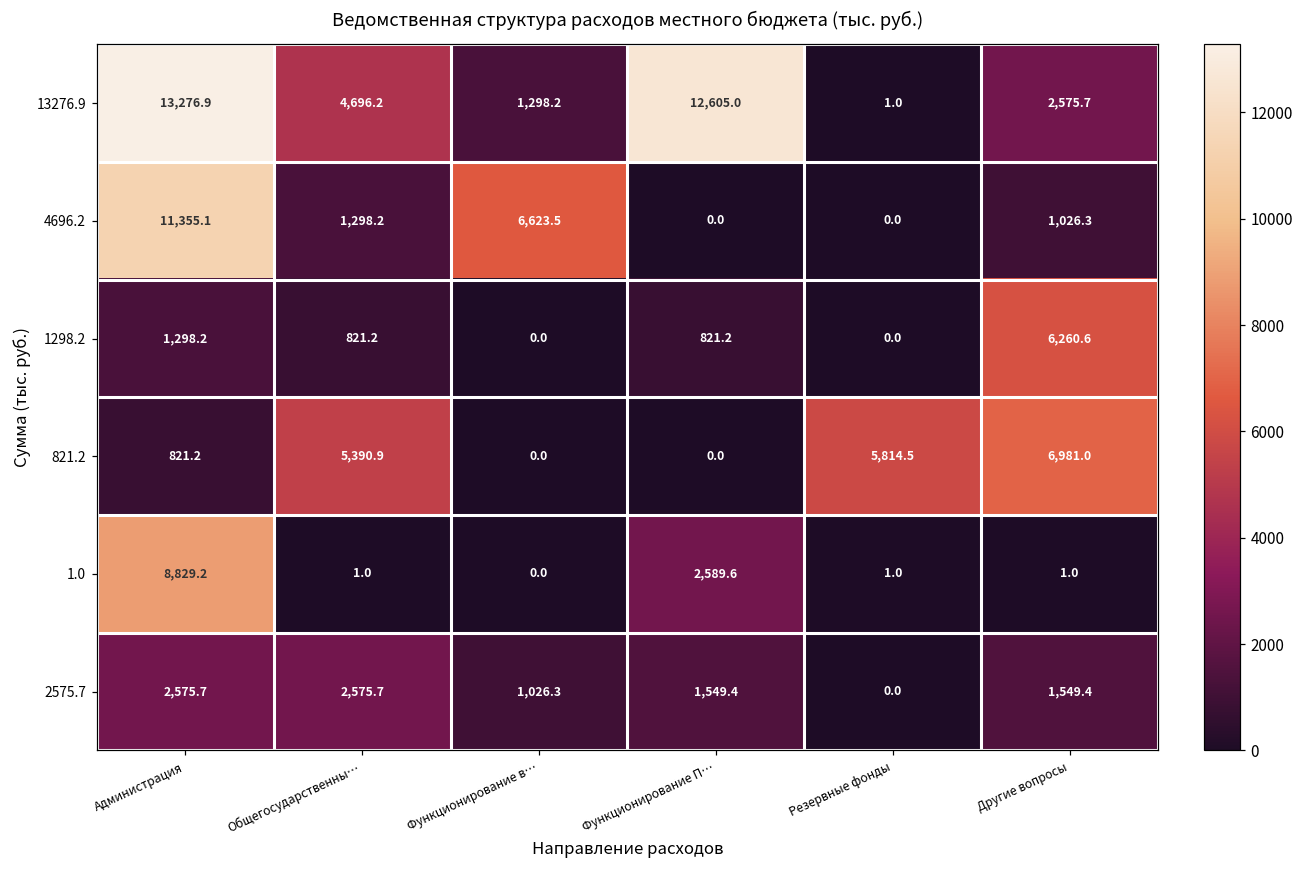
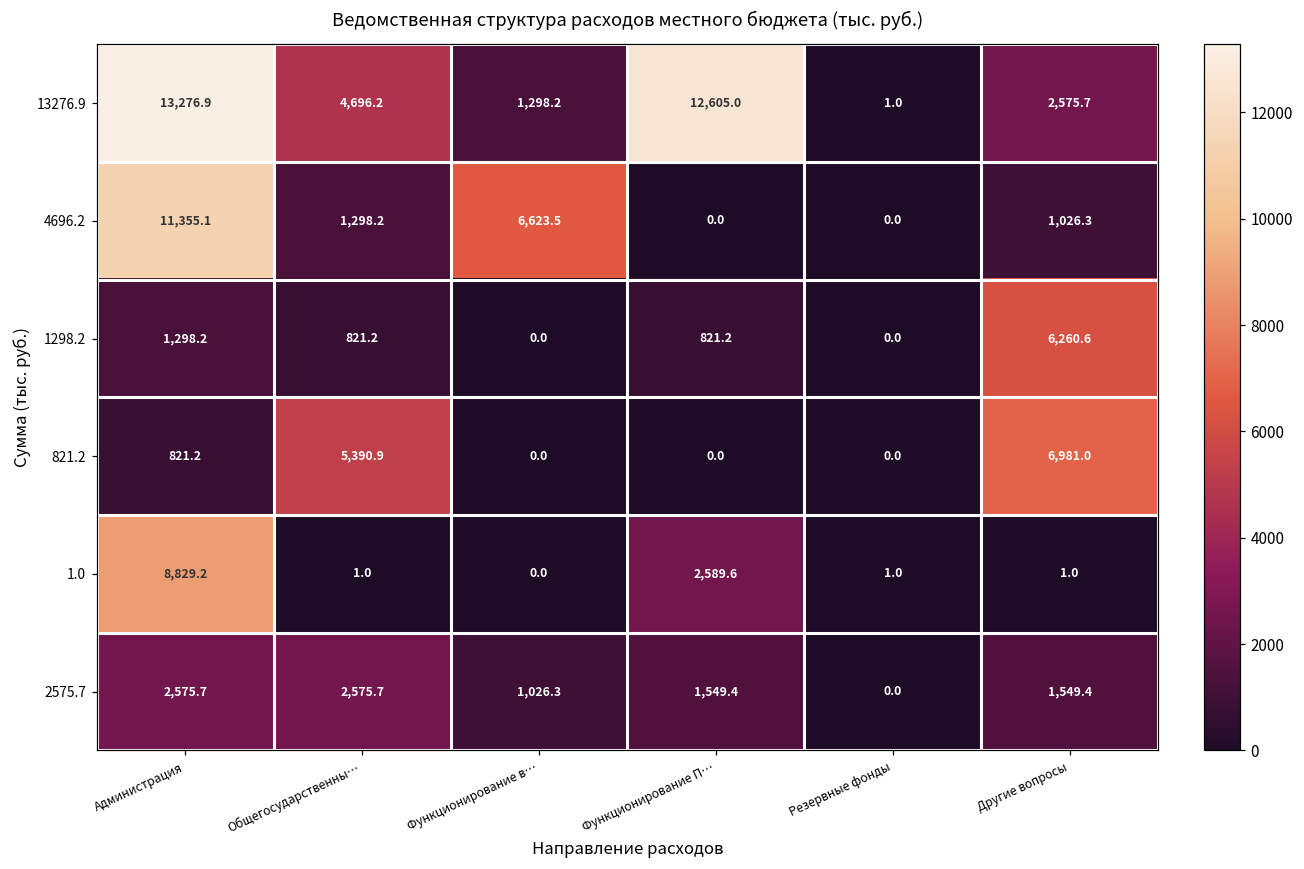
  {
    "13276.9": {
      "Администрация": "13,276.9",
      "Общегосударственны…": "4,696.2",
      "Функционирование в…": "1,298.2",
      "Функционирование П…": "12,605.0",
      "Резервные фонды": "1.0",
      "Другие вопросы": "2,575.7"
    },
    "4696.2": {
      "Администрация": "11,355.1",
      "Общегосударственны…": "1,298.2",
      "Функционирование в…": "6,623.5",
      "Функционирование П…": "0.0",
      "Резервные фонды": "0.0",
      "Другие вопросы": "1,026.3"
    },
    "1298.2": {
      "Администрация": "1,298.2",
      "Общегосударственны…": "821.2",
      "Функционирование в…": "0.0",
      "Функционирование П…": "821.2",
      "Резервные фонды": "0.0",
      "Другие вопросы": "6,260.6"
    },
    "821.2": {
      "Администрация": "821.2",
      "Общегосударственны…": "5,390.9",
      "Функционирование в…": "0.0",
      "Функционирование П…": "0.0",
-     "Резервные фонды": "5,814.5",
+     "Резервные фонды": "0.0",
      "Другие вопросы": "6,981.0"
    },
    "1.0": {
      "Администрация": "8,829.2",
      "Общегосударственны…": "1.0",
      "Функционирование в…": "0.0",
      "Функционирование П…": "2,589.6",
      "Резервные фонды": "1.0",
      "Другие вопросы": "1.0"
    },
    "2575.7": {
      "Администрация": "2,575.7",
      "Общегосударственны…": "2,575.7",
      "Функционирование в…": "1,026.3",
      "Функционирование П…": "1,549.4",
      "Резервные фонды": "0.0",
      "Другие вопросы": "1,549.4"
    }
  }
